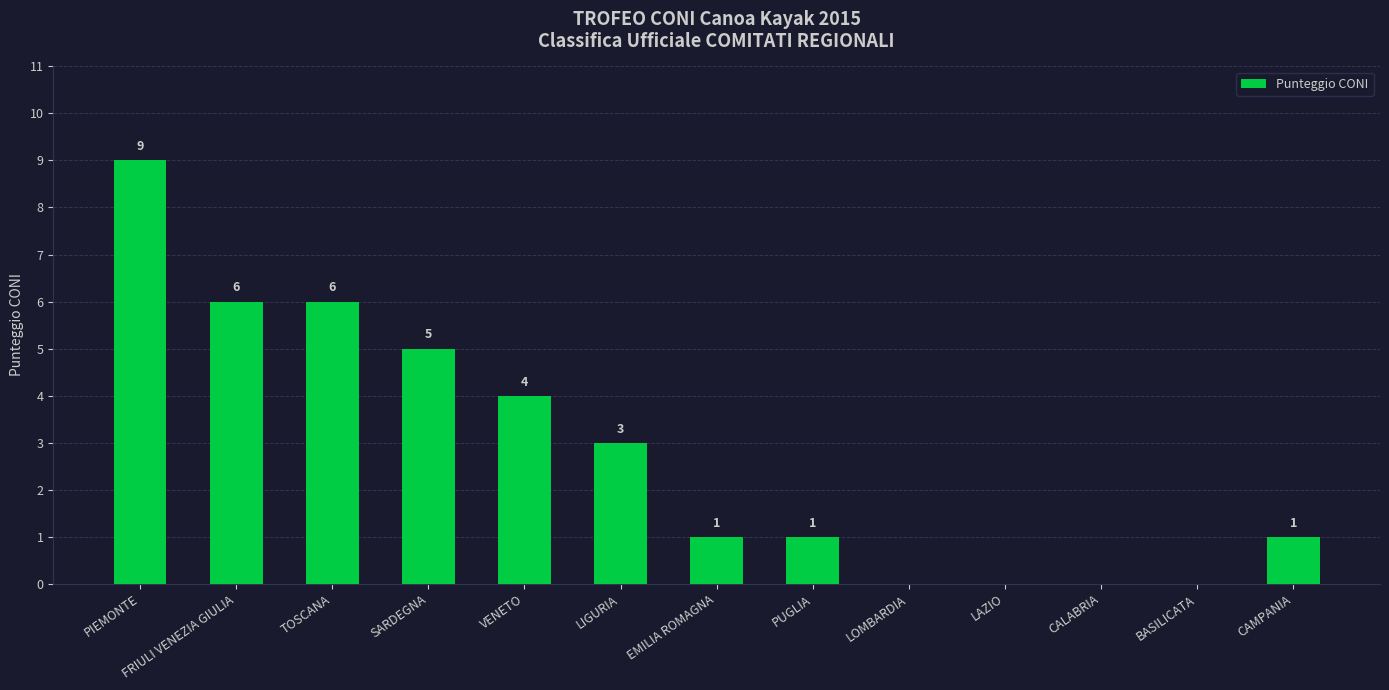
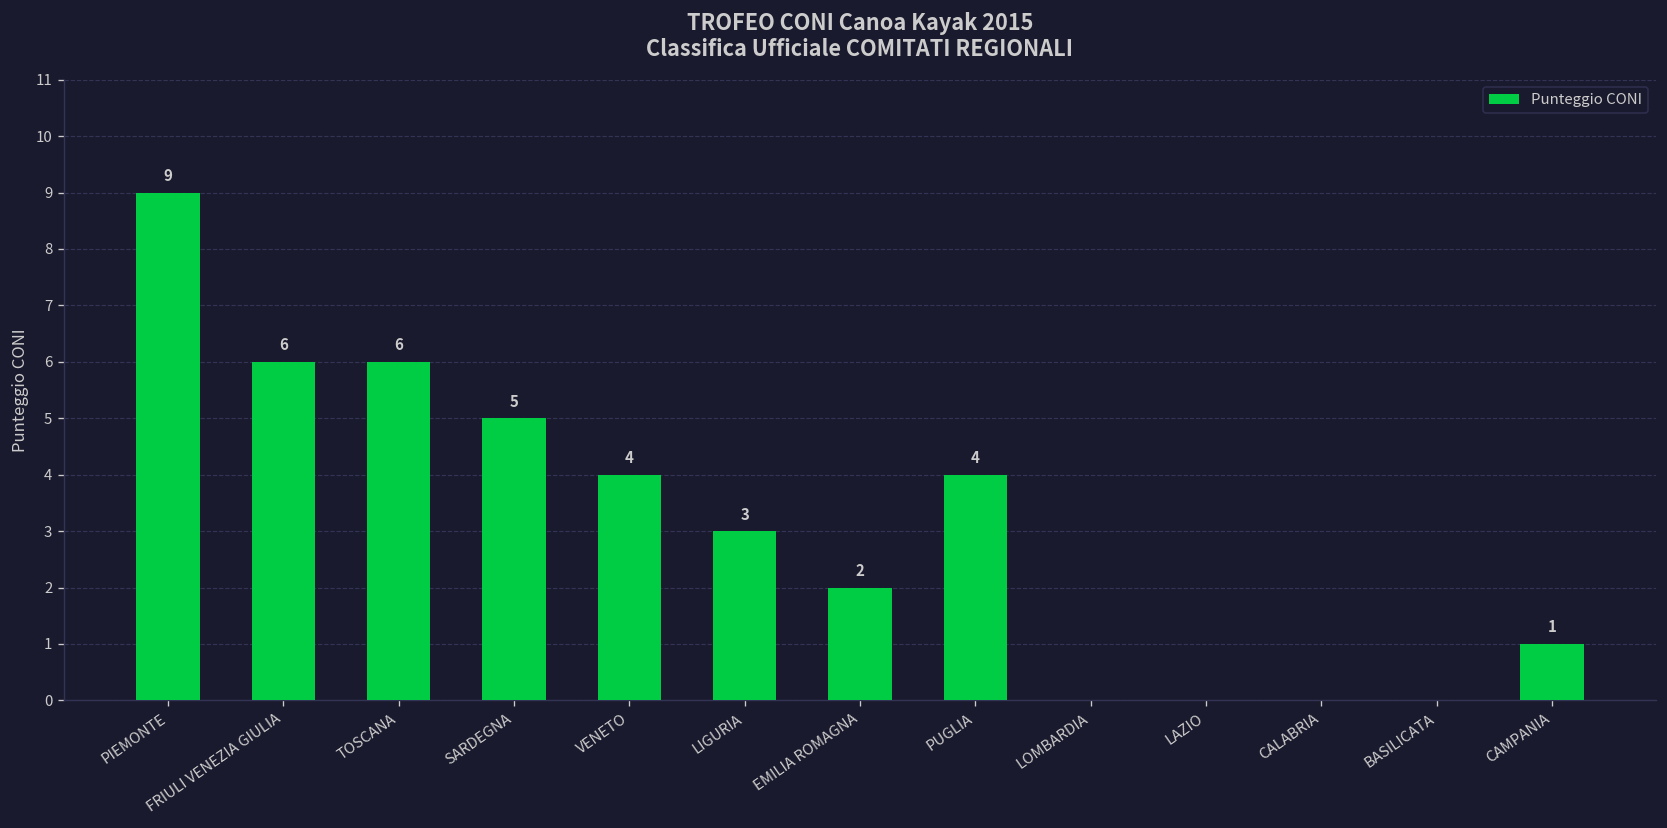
  {
    "PIEMONTE": 9,
    "FRIULI VENEZIA GIULIA": 6,
    "TOSCANA": 6,
    "SARDEGNA": 5,
    "VENETO": 4,
    "LIGURIA": 3,
-   "EMILIA ROMAGNA": 1,
-   "PUGLIA": 1,
+   "EMILIA ROMAGNA": 2,
+   "PUGLIA": 4,
    "CAMPANIA": 1
  }
